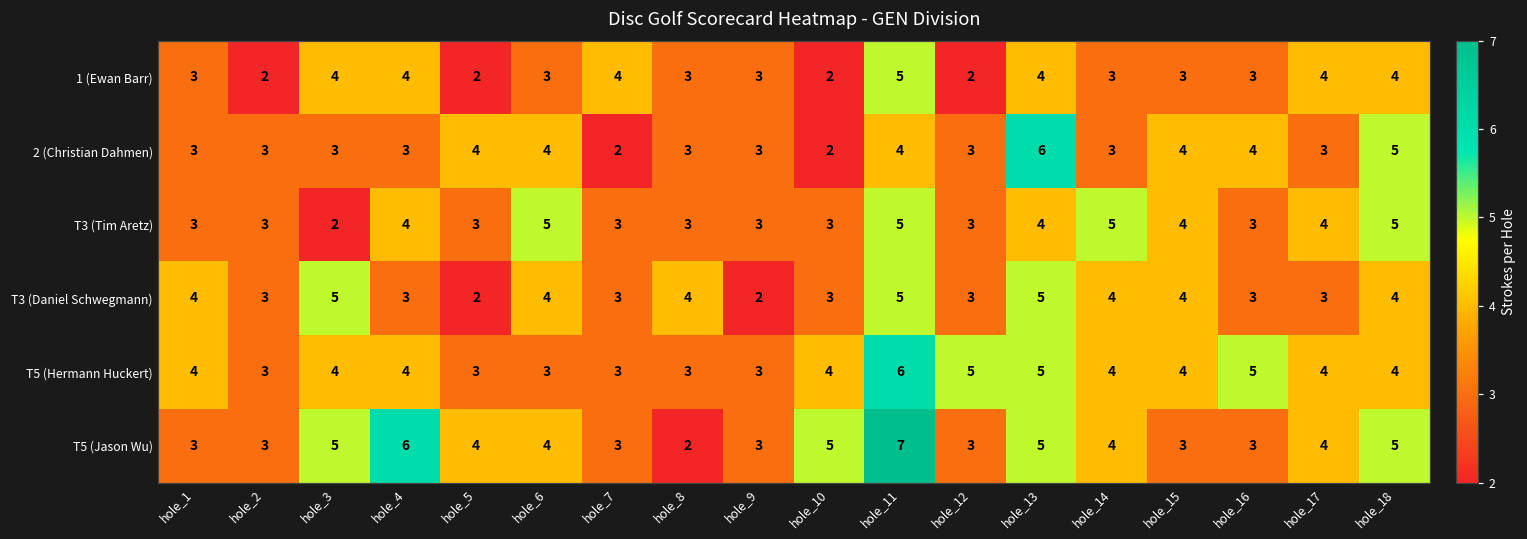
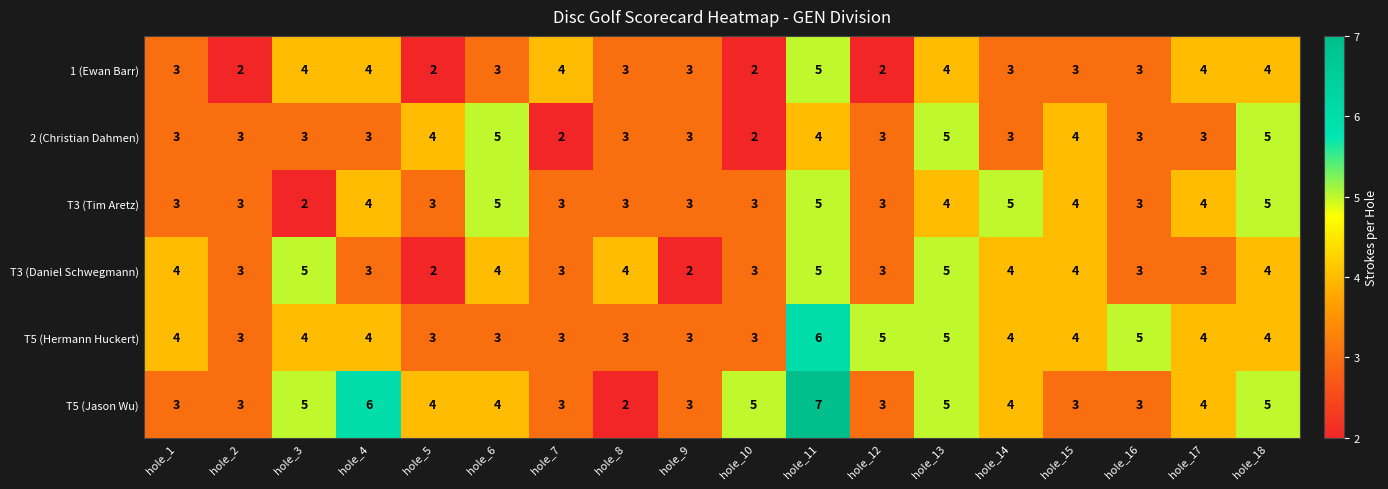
  {
    "1 (Ewan Barr)": {
      "hole_1": 3,
      "hole_2": 2,
      "hole_3": 4,
      "hole_4": 4,
      "hole_5": 2,
      "hole_6": 3,
      "hole_7": 4,
      "hole_8": 3,
      "hole_9": 3,
      "hole_10": 2,
      "hole_11": 5,
      "hole_12": 2,
      "hole_13": 4,
      "hole_14": 3,
      "hole_15": 3,
      "hole_16": 3,
      "hole_17": 4,
      "hole_18": 4
    },
    "2 (Christian Dahmen)": {
      "hole_1": 3,
      "hole_2": 3,
      "hole_3": 3,
      "hole_4": 3,
      "hole_5": 4,
-     "hole_6": 4,
+     "hole_6": 5,
      "hole_7": 2,
      "hole_8": 3,
      "hole_9": 3,
      "hole_10": 2,
      "hole_11": 4,
      "hole_12": 3,
-     "hole_13": 6,
+     "hole_13": 5,
      "hole_14": 3,
      "hole_15": 4,
-     "hole_16": 4,
+     "hole_16": 3,
      "hole_17": 3,
      "hole_18": 5
    },
    "T3 (Tim Aretz)": {
      "hole_1": 3,
      "hole_2": 3,
      "hole_3": 2,
      "hole_4": 4,
      "hole_5": 3,
      "hole_6": 5,
      "hole_7": 3,
      "hole_8": 3,
      "hole_9": 3,
      "hole_10": 3,
      "hole_11": 5,
      "hole_12": 3,
      "hole_13": 4,
      "hole_14": 5,
      "hole_15": 4,
      "hole_16": 3,
      "hole_17": 4,
      "hole_18": 5
    },
    "T3 (Daniel Schwegmann)": {
      "hole_1": 4,
      "hole_2": 3,
      "hole_3": 5,
      "hole_4": 3,
      "hole_5": 2,
      "hole_6": 4,
      "hole_7": 3,
      "hole_8": 4,
      "hole_9": 2,
      "hole_10": 3,
      "hole_11": 5,
      "hole_12": 3,
      "hole_13": 5,
      "hole_14": 4,
      "hole_15": 4,
      "hole_16": 3,
      "hole_17": 3,
      "hole_18": 4
    },
    "T5 (Hermann Huckert)": {
      "hole_1": 4,
      "hole_2": 3,
      "hole_3": 4,
      "hole_4": 4,
      "hole_5": 3,
      "hole_6": 3,
      "hole_7": 3,
      "hole_8": 3,
      "hole_9": 3,
-     "hole_10": 4,
+     "hole_10": 3,
      "hole_11": 6,
      "hole_12": 5,
      "hole_13": 5,
      "hole_14": 4,
      "hole_15": 4,
      "hole_16": 5,
      "hole_17": 4,
      "hole_18": 4
    },
    "T5 (Jason Wu)": {
      "hole_1": 3,
      "hole_2": 3,
      "hole_3": 5,
      "hole_4": 6,
      "hole_5": 4,
      "hole_6": 4,
      "hole_7": 3,
      "hole_8": 2,
      "hole_9": 3,
      "hole_10": 5,
      "hole_11": 7,
      "hole_12": 3,
      "hole_13": 5,
      "hole_14": 4,
      "hole_15": 3,
      "hole_16": 3,
      "hole_17": 4,
      "hole_18": 5
    }
  }
